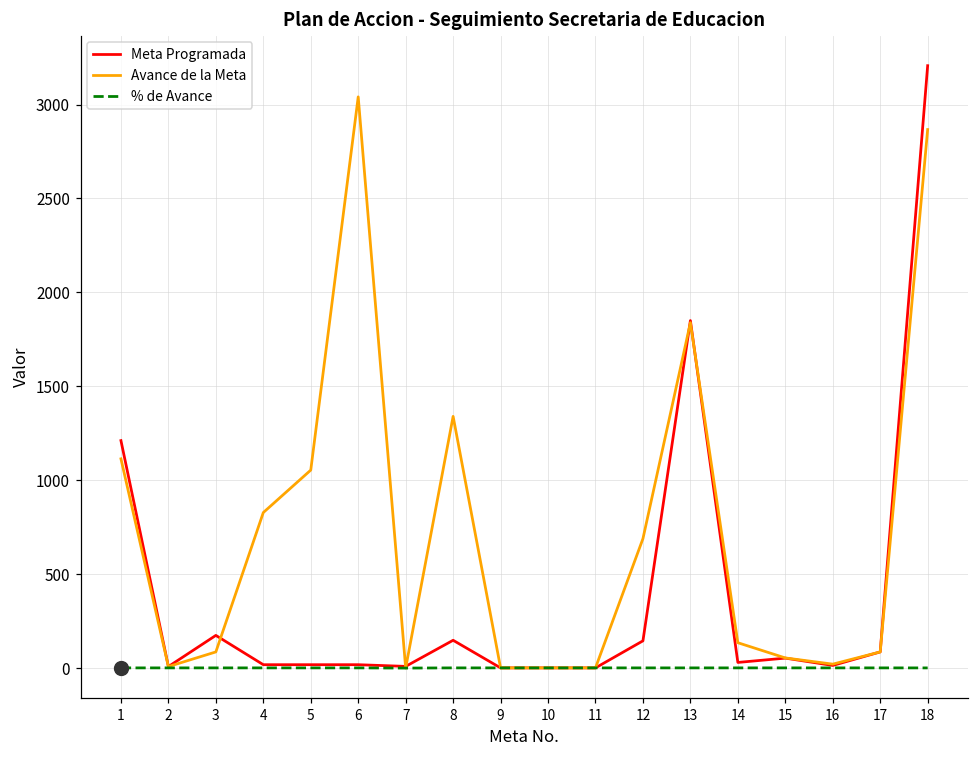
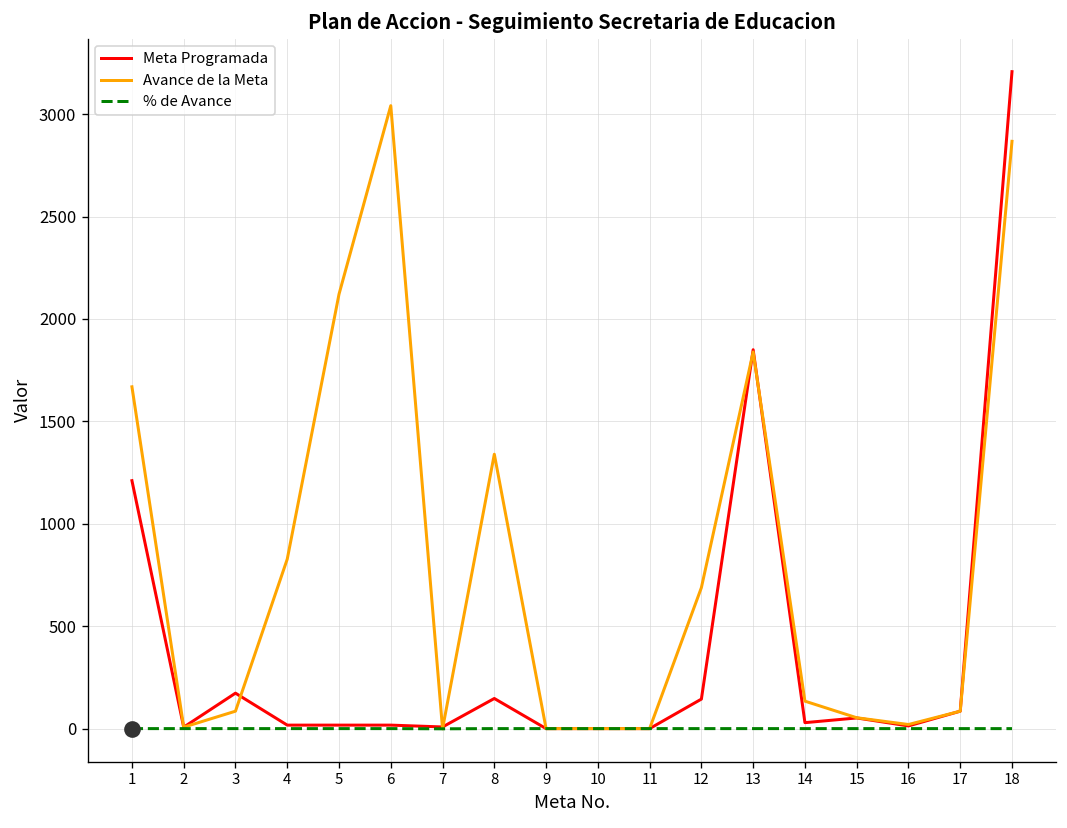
  {
    "Meta Programada": {
      "1": 1210,
      "3": 170,
      "4": 20,
      "5": 20,
      "6": 20,
      "8": 150,
      "12": 150,
      "14": 30,
      "18": 3210
    },
    "Avance de la Meta": {
-     "1": 1110,
+     "1": 1670,
      "3": 90,
      "4": 830,
-     "5": 1050,
+     "5": 2120,
      "6": 3040,
      "8": 1340,
      "12": 690,
      "14": 140,
      "18": 2870
    },
    "% de Avance": {
      "3": 0,
      "4": 0,
      "5": 0,
      "6": 0,
      "8": 0,
      "12": 0,
      "13": 0,
      "14": 0,
      "15": 0,
      "17": 0,
      "18": 0
    }
  }
